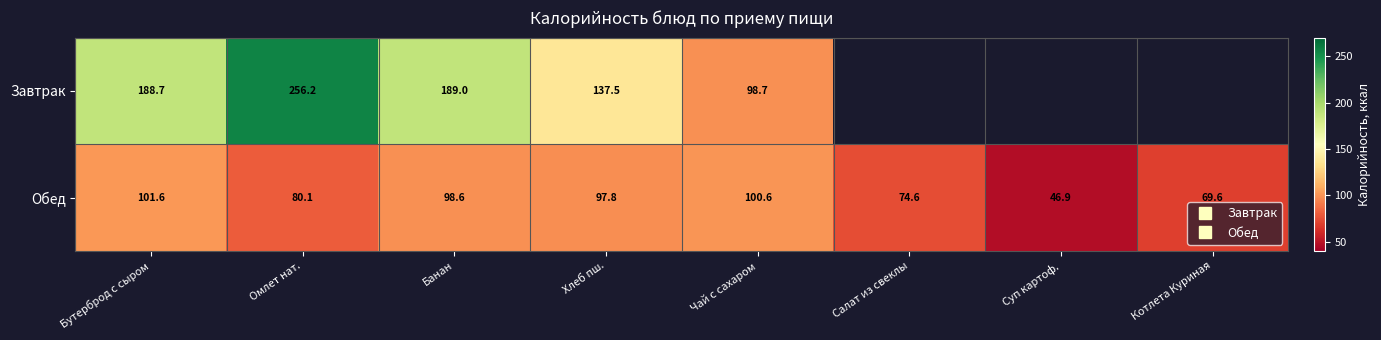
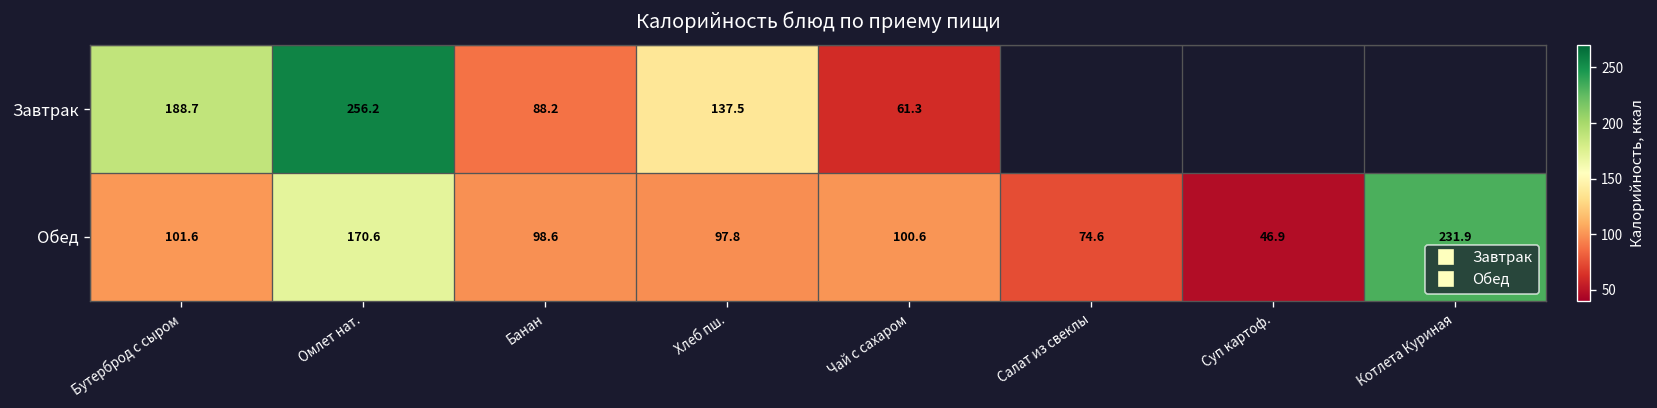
  {
    "Завтрак": {
      "Бутерброд с сыром": 188.7,
      "Омлет нат.": 256.2,
-     "Банан": 189.0,
+     "Банан": 88.2,
      "Хлеб пш.": 137.5,
-     "Чай с сахаром": 98.7
+     "Чай с сахаром": 61.3
    },
    "Обед": {
      "Бутерброд с сыром": 101.6,
-     "Омлет нат.": 80.1,
+     "Омлет нат.": 170.6,
      "Банан": 98.6,
      "Хлеб пш.": 97.8,
      "Чай с сахаром": 100.6,
      "Салат из свеклы": 74.6,
      "Суп картоф.": 46.9,
-     "Котлета Куриная": 69.6
+     "Котлета Куриная": 231.9
    }
  }
